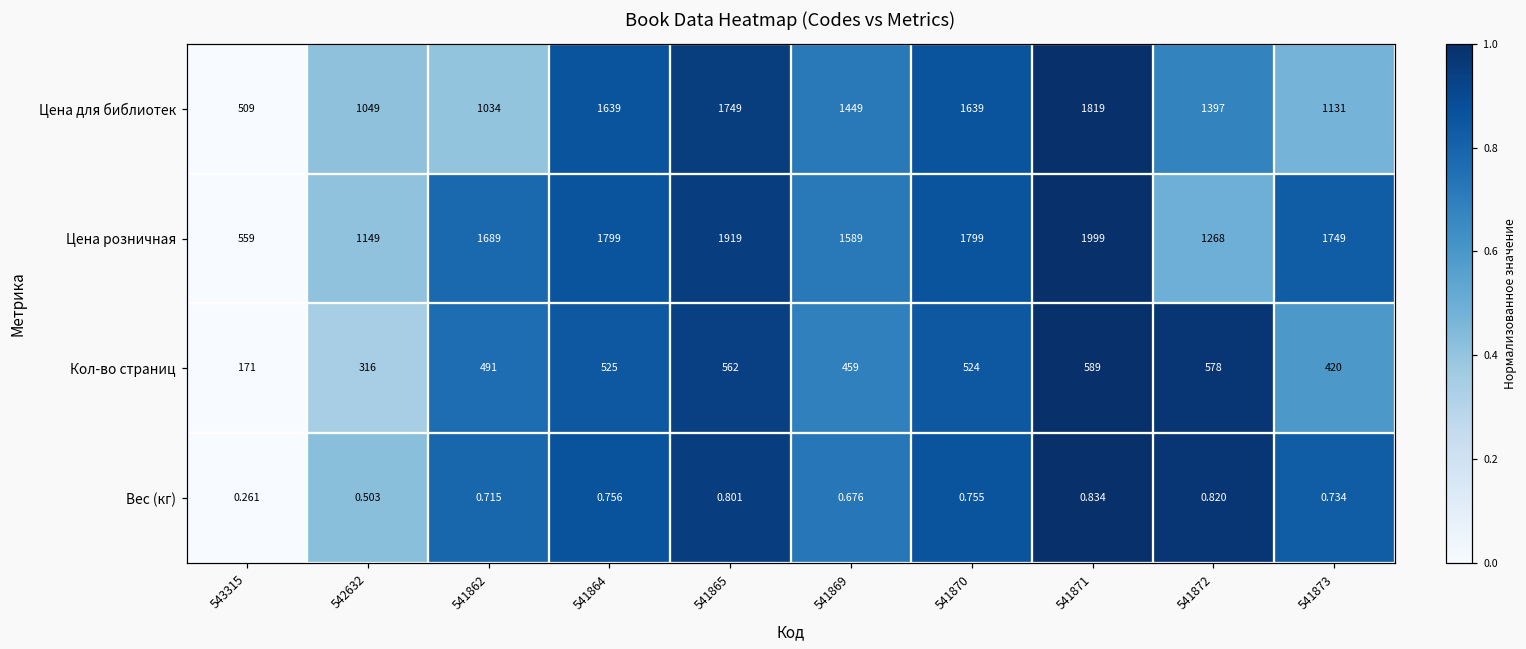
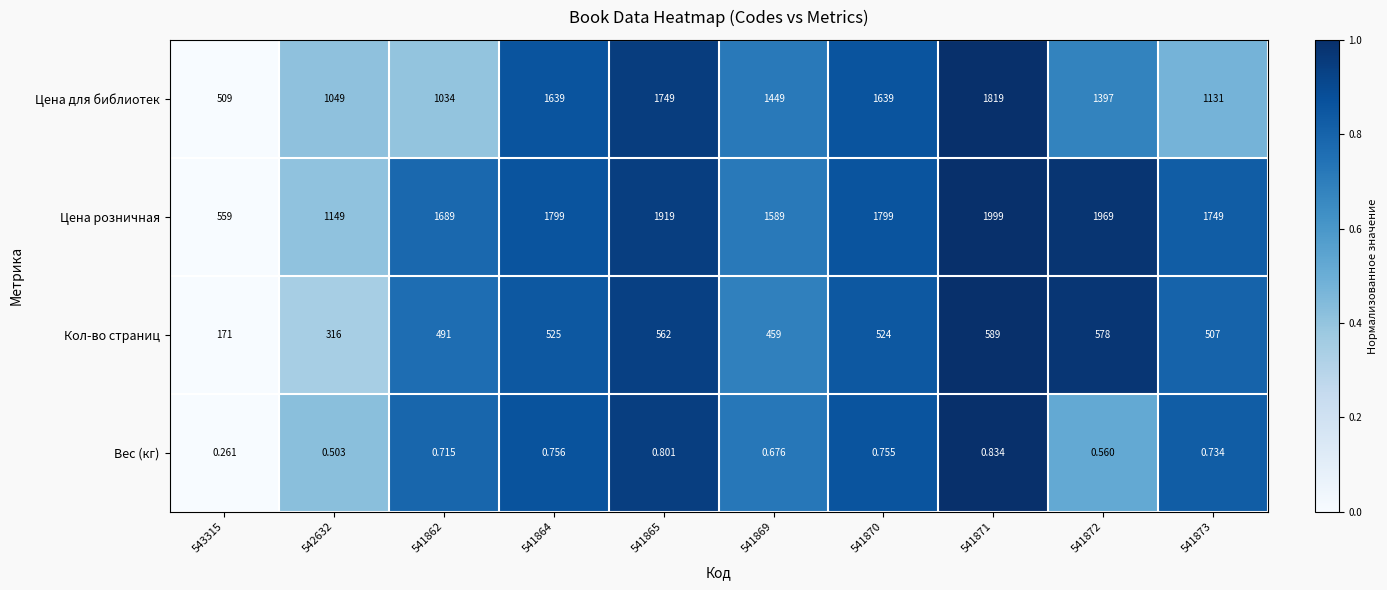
  {
    "Цена для библиотек": {
      "543315": 509,
      "542632": 1049,
      "541862": 1034,
      "541864": 1639,
      "541865": 1749,
      "541869": 1449,
      "541870": 1639,
      "541871": 1819,
      "541872": 1397,
      "541873": 1131
    },
    "Цена розничная": {
      "543315": 559,
      "542632": 1149,
      "541862": 1689,
      "541864": 1799,
      "541865": 1919,
      "541869": 1589,
      "541870": 1799,
      "541871": 1999,
-     "541872": 1268,
+     "541872": 1969,
      "541873": 1749
    },
    "Кол-во страниц": {
      "543315": 171,
      "542632": 316,
      "541862": 491,
      "541864": 525,
      "541865": 562,
      "541869": 459,
      "541870": 524,
      "541871": 589,
      "541872": 578,
-     "541873": 420
+     "541873": 507
    },
    "Вес (кг)": {
      "543315": 0.261,
      "542632": 0.503,
      "541862": 0.715,
      "541864": 0.756,
      "541865": 0.801,
      "541869": 0.676,
      "541870": 0.755,
      "541871": 0.834,
-     "541872": 0.820,
+     "541872": 0.560,
      "541873": 0.734
    }
  }
